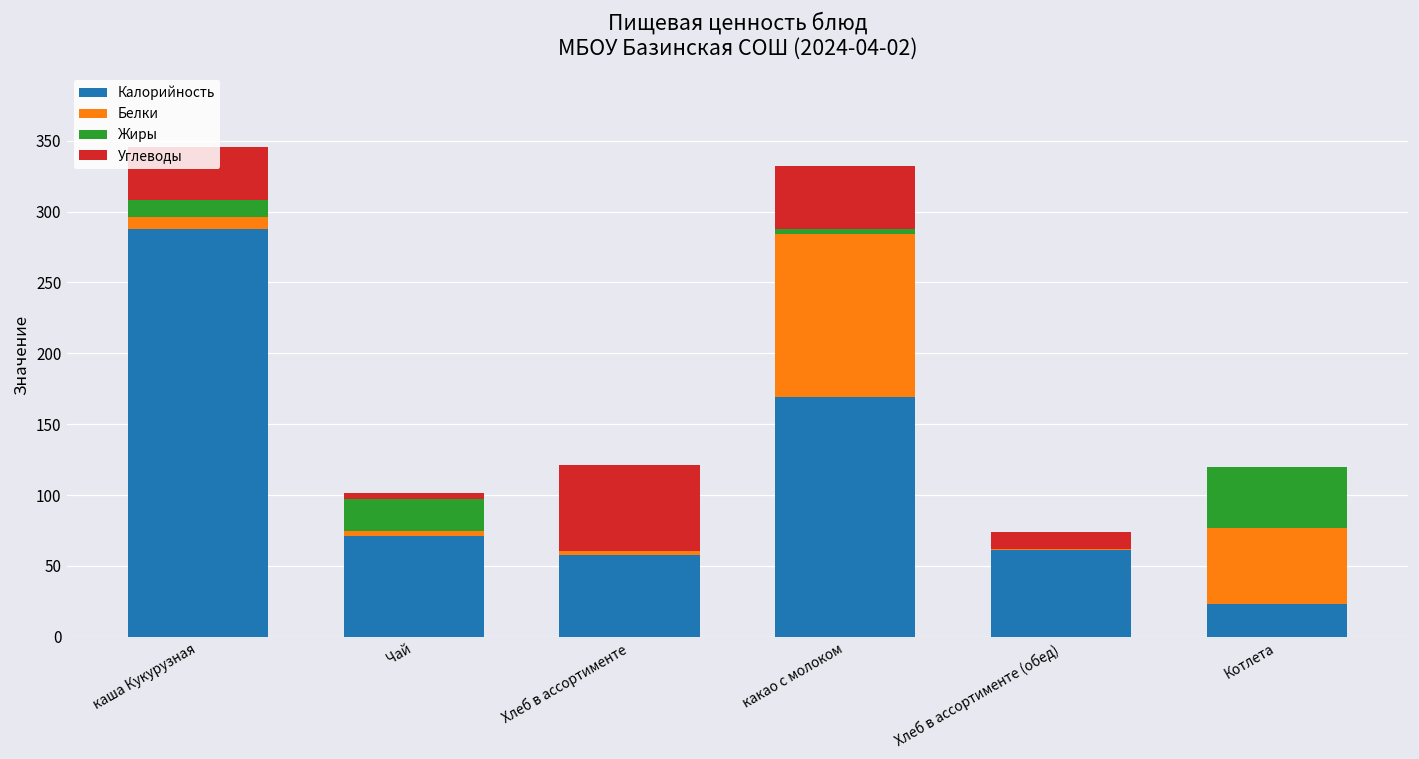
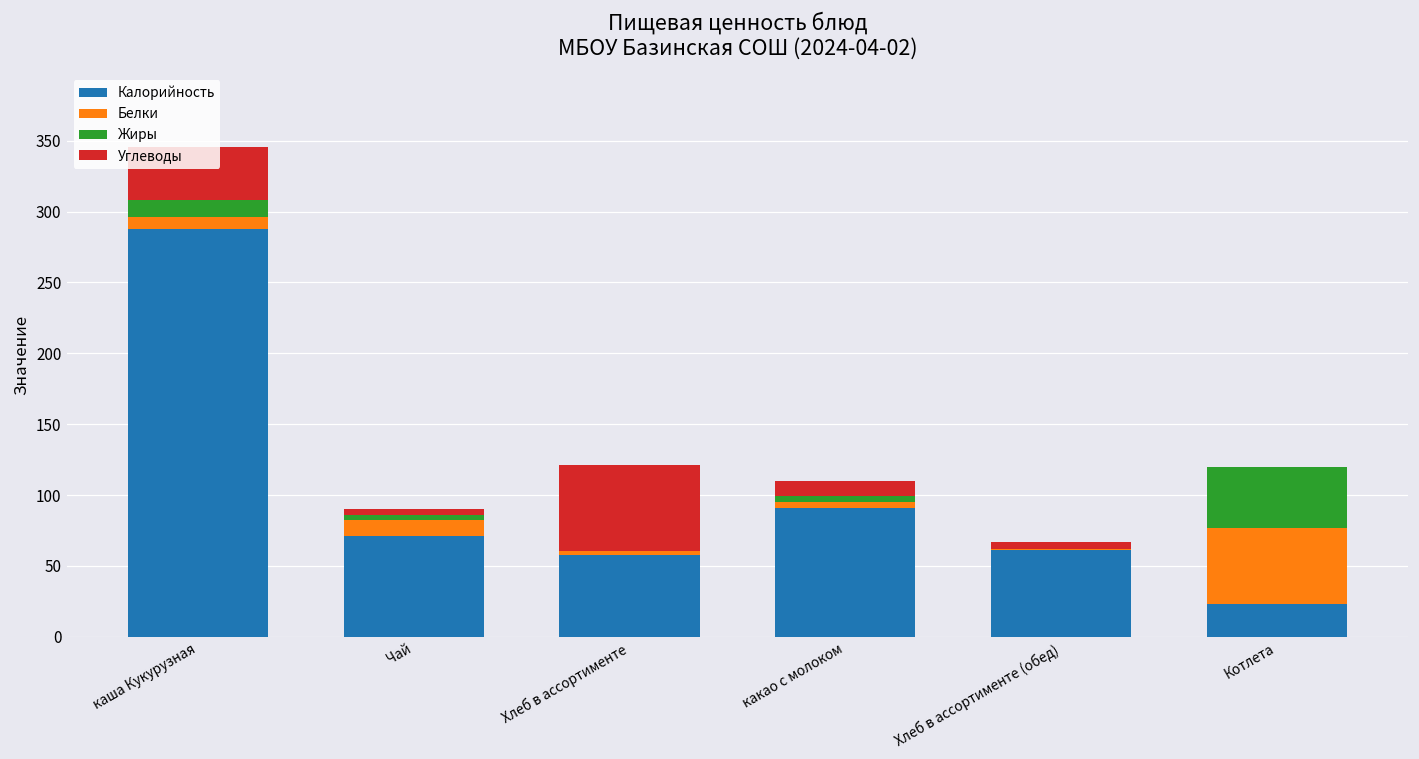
  {
    "Калорийность": {
      "каша Кукурузная": 288,
      "Чай": 71,
      "Хлеб в ассортименте": 58,
-     "какао с молоком": 169,
+     "какао с молоком": 91,
      "Хлеб в ассортименте (обед)": 61,
      "Котлета": 23
    },
    "Белки": {
      "каша Кукурузная": 8,
-     "Чай": 4,
+     "Чай": 12,
      "Хлеб в ассортименте": 2,
-     "какао с молоком": 115,
+     "какао с молоком": 4,
      "Котлета": 54
    },
    "Жиры": {
      "каша Кукурузная": 12,
-     "Чай": 23,
+     "Чай": 4,
      "какао с молоком": 4,
      "Хлеб в ассортименте (обед)": 0,
      "Котлета": 43
    },
    "Углеводы": {
      "Чай": 4,
      "Хлеб в ассортименте": 61,
-     "какао с молоком": 44,
-     "Хлеб в ассортименте (обед)": 12,
+     "какао с молоком": 11,
+     "Хлеб в ассортименте (обед)": 5,
      "Котлета": 0
    }
  }
